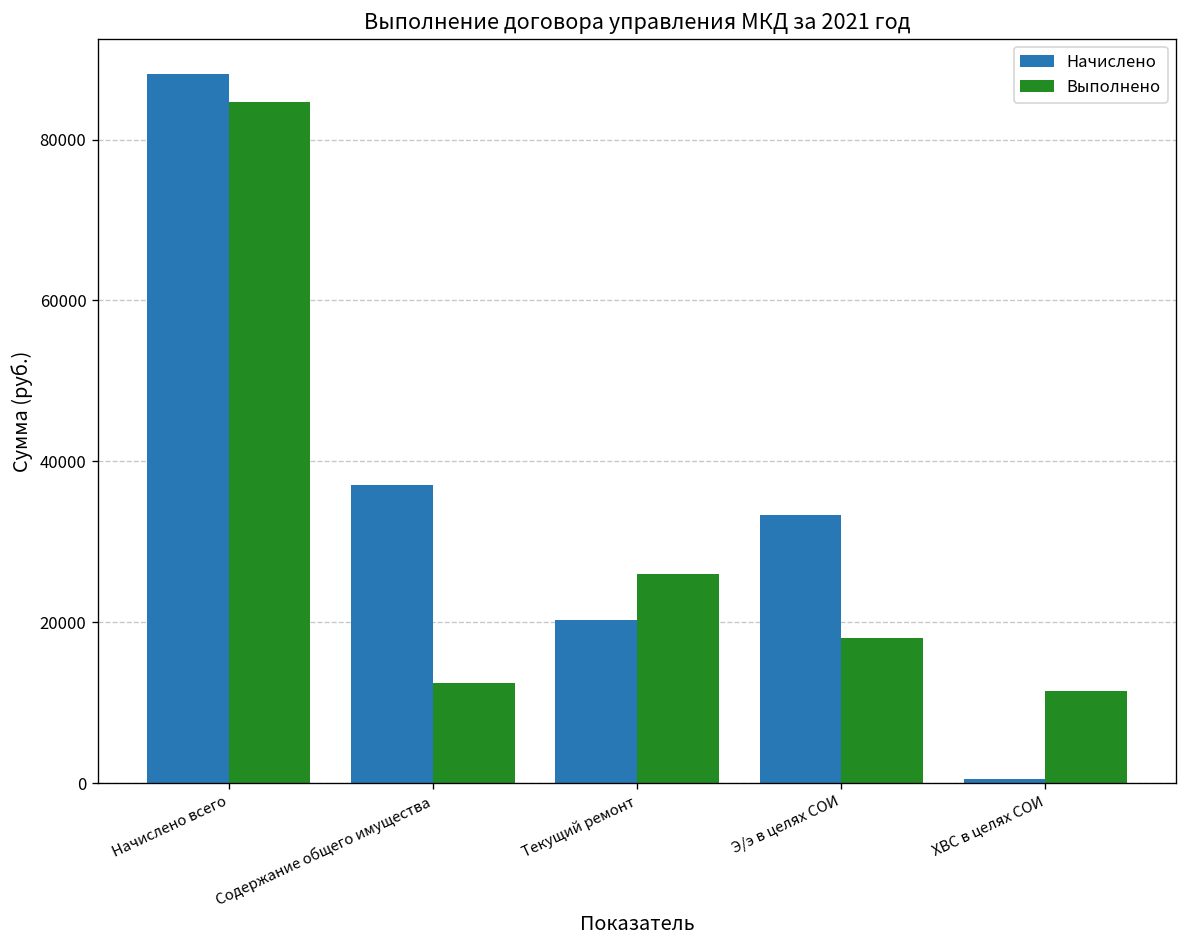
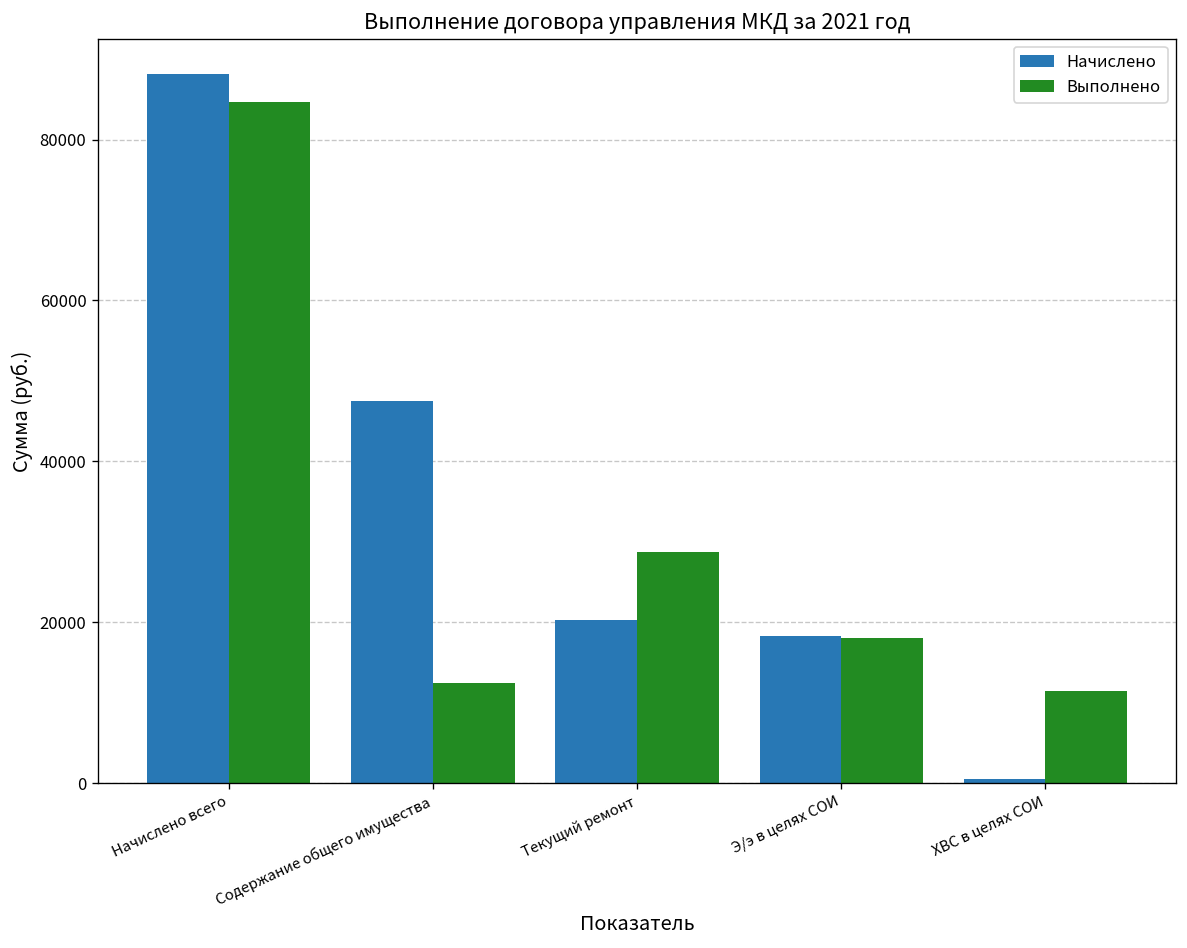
  {
    "Начислено": {
      "Начислено всего": 88000,
-     "Содержание общего имущества": 37000,
+     "Содержание общего имущества": 48000,
      "Текущий ремонт": 20000,
-     "Э/э в целях СОИ": 33000,
+     "Э/э в целях СОИ": 18000,
      "ХВС в целях СОИ": 1000
    },
    "Выполнено": {
      "Начислено всего": 85000,
      "Содержание общего имущества": 12000,
-     "Текущий ремонт": 26000,
+     "Текущий ремонт": 29000,
      "Э/э в целях СОИ": 18000,
      "ХВС в целях СОИ": 11000
    }
  }
